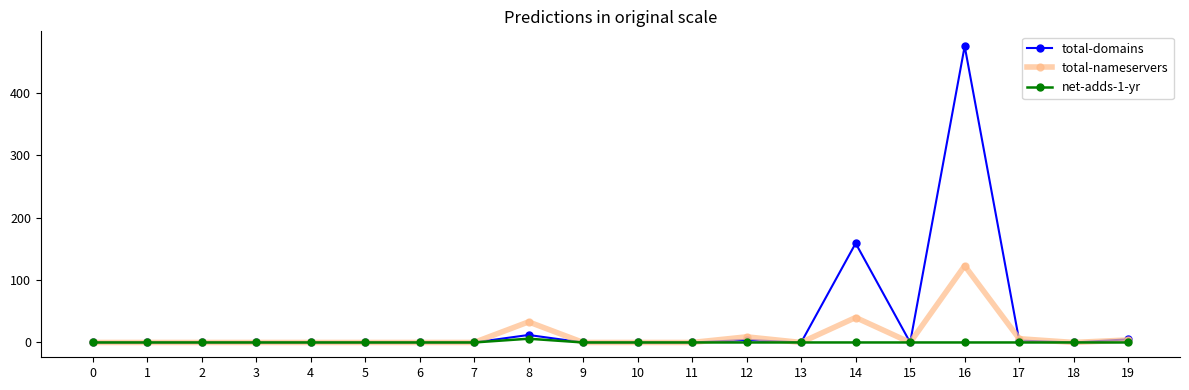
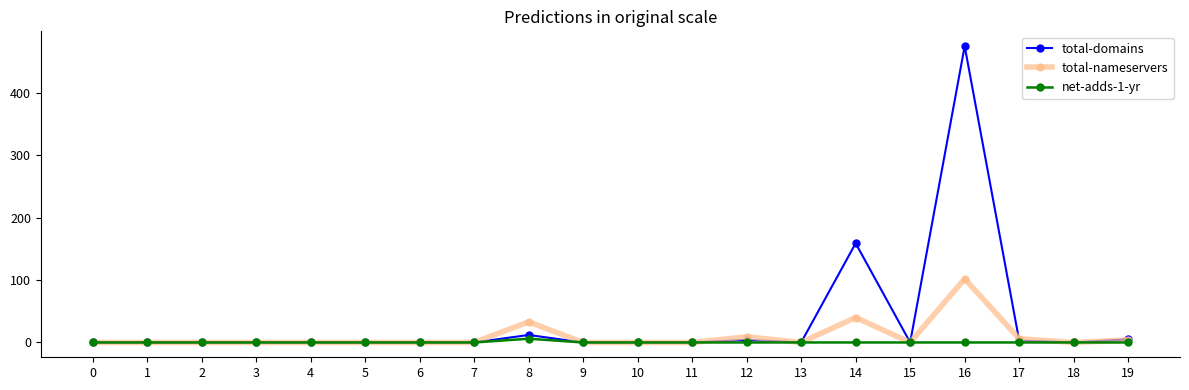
  {
    "total-domains": {
      "8": 10,
      "14": 160,
      "16": 480
    },
    "total-nameservers": {
      "8": 30,
      "12": 10,
      "14": 40,
-     "16": 120
+     "16": 100
    },
    "net-adds-1-yr": {
      "8": 10,
      "14": 0,
      "16": 0
    }
  }
